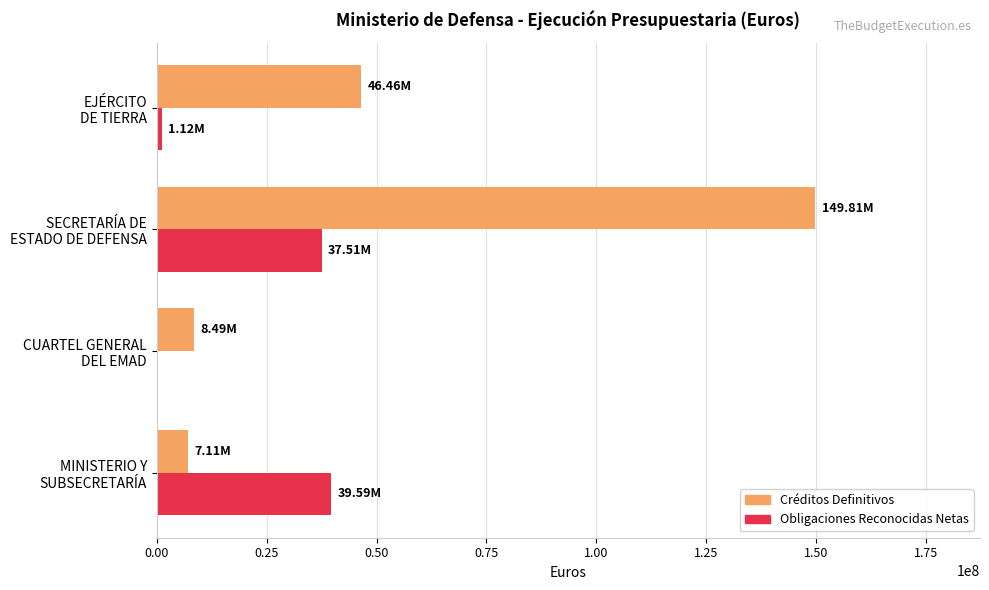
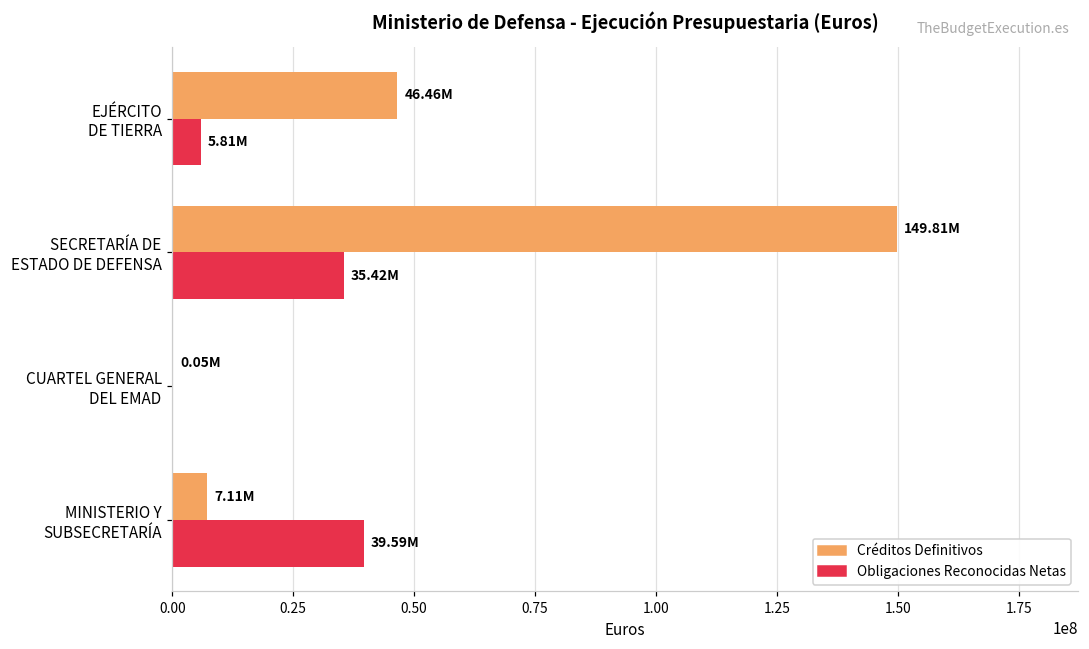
  {
    "Créditos Definitivos": {
      "EJÉRCITO DE TIERRA": "46.46M",
      "SECRETARÍA DE ESTADO DE DEFENSA": "149.81M",
-     "CUARTEL GENERAL DEL EMAD": "8.49M",
+     "CUARTEL GENERAL DEL EMAD": "0.05M",
      "MINISTERIO Y SUBSECRETARÍA": "7.11M"
    },
    "Obligaciones Reconocidas Netas": {
-     "EJÉRCITO DE TIERRA": "1.12M",
-     "SECRETARÍA DE ESTADO DE DEFENSA": "37.51M",
+     "EJÉRCITO DE TIERRA": "5.81M",
+     "SECRETARÍA DE ESTADO DE DEFENSA": "35.42M",
      "MINISTERIO Y SUBSECRETARÍA": "39.59M"
    }
  }
